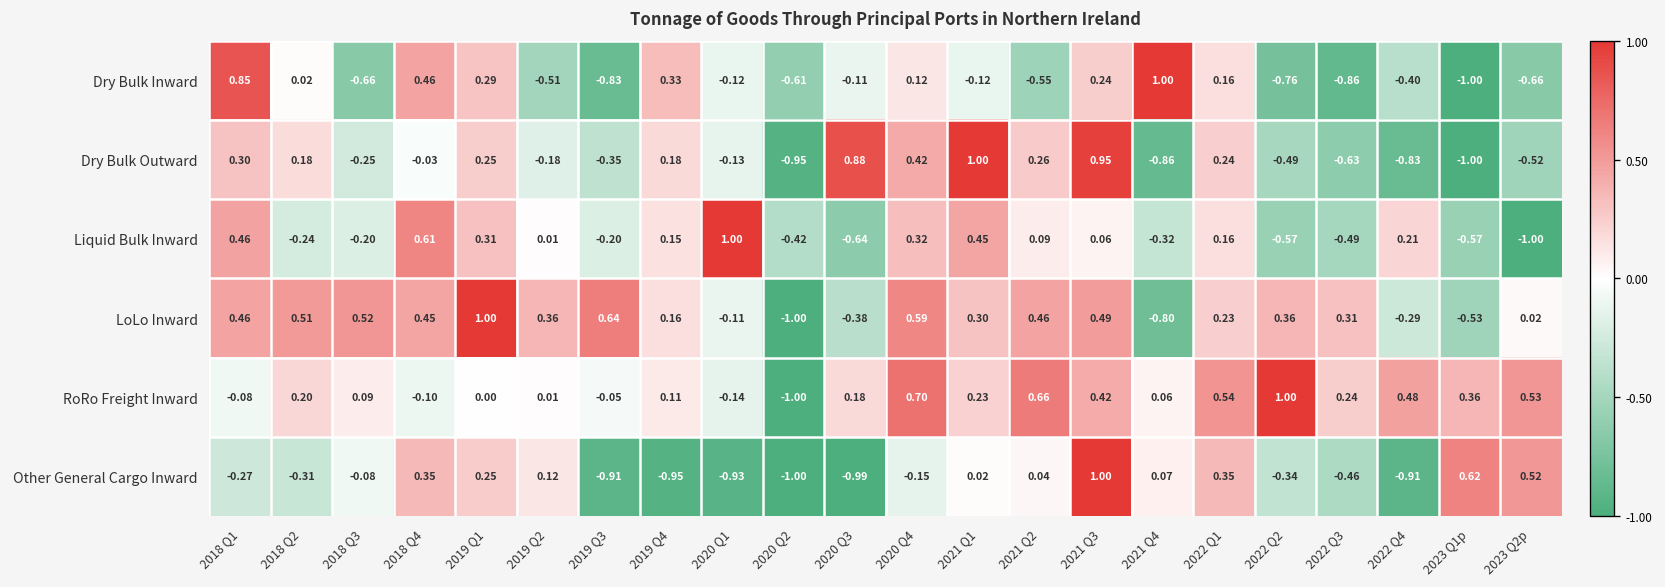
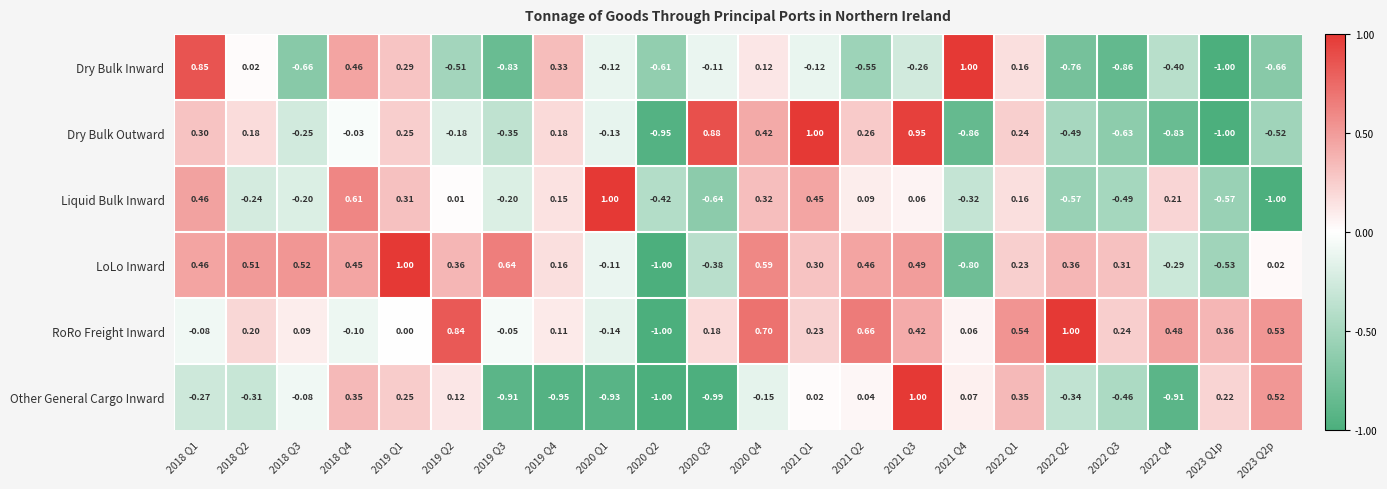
  {
    "Dry Bulk Inward": {
      "2018 Q1": 0.85,
      "2018 Q2": 0.02,
      "2018 Q3": -0.66,
      "2018 Q4": 0.46,
      "2019 Q1": 0.29,
      "2019 Q2": -0.51,
      "2019 Q3": -0.83,
      "2019 Q4": 0.33,
      "2020 Q1": -0.12,
      "2020 Q2": -0.61,
      "2020 Q3": -0.11,
      "2020 Q4": 0.12,
      "2021 Q1": -0.12,
      "2021 Q2": -0.55,
-     "2021 Q3": 0.24,
+     "2021 Q3": -0.26,
      "2021 Q4": 1.00,
      "2022 Q1": 0.16,
      "2022 Q2": -0.76,
      "2022 Q3": -0.86,
      "2022 Q4": -0.40,
      "2023 Q1p": -1.00,
      "2023 Q2p": -0.66
    },
    "Dry Bulk Outward": {
      "2018 Q1": 0.30,
      "2018 Q2": 0.18,
      "2018 Q3": -0.25,
      "2018 Q4": -0.03,
      "2019 Q1": 0.25,
      "2019 Q2": -0.18,
      "2019 Q3": -0.35,
      "2019 Q4": 0.18,
      "2020 Q1": -0.13,
      "2020 Q2": -0.95,
      "2020 Q3": 0.88,
      "2020 Q4": 0.42,
      "2021 Q1": 1.00,
      "2021 Q2": 0.26,
      "2021 Q3": 0.95,
      "2021 Q4": -0.86,
      "2022 Q1": 0.24,
      "2022 Q2": -0.49,
      "2022 Q3": -0.63,
      "2022 Q4": -0.83,
      "2023 Q1p": -1.00,
      "2023 Q2p": -0.52
    },
    "Liquid Bulk Inward": {
      "2018 Q1": 0.46,
      "2018 Q2": -0.24,
      "2018 Q3": -0.20,
      "2018 Q4": 0.61,
      "2019 Q1": 0.31,
      "2019 Q2": 0.01,
      "2019 Q3": -0.20,
      "2019 Q4": 0.15,
      "2020 Q1": 1.00,
      "2020 Q2": -0.42,
      "2020 Q3": -0.64,
      "2020 Q4": 0.32,
      "2021 Q1": 0.45,
      "2021 Q2": 0.09,
      "2021 Q3": 0.06,
      "2021 Q4": -0.32,
      "2022 Q1": 0.16,
      "2022 Q2": -0.57,
      "2022 Q3": -0.49,
      "2022 Q4": 0.21,
      "2023 Q1p": -0.57,
      "2023 Q2p": -1.00
    },
    "LoLo Inward": {
      "2018 Q1": 0.46,
      "2018 Q2": 0.51,
      "2018 Q3": 0.52,
      "2018 Q4": 0.45,
      "2019 Q1": 1.00,
      "2019 Q2": 0.36,
      "2019 Q3": 0.64,
      "2019 Q4": 0.16,
      "2020 Q1": -0.11,
      "2020 Q2": -1.00,
      "2020 Q3": -0.38,
      "2020 Q4": 0.59,
      "2021 Q1": 0.30,
      "2021 Q2": 0.46,
      "2021 Q3": 0.49,
      "2021 Q4": -0.80,
      "2022 Q1": 0.23,
      "2022 Q2": 0.36,
      "2022 Q3": 0.31,
      "2022 Q4": -0.29,
      "2023 Q1p": -0.53,
      "2023 Q2p": 0.02
    },
    "RoRo Freight Inward": {
      "2018 Q1": -0.08,
      "2018 Q2": 0.20,
      "2018 Q3": 0.09,
      "2018 Q4": -0.10,
      "2019 Q1": 0.00,
-     "2019 Q2": 0.01,
+     "2019 Q2": 0.84,
      "2019 Q3": -0.05,
      "2019 Q4": 0.11,
      "2020 Q1": -0.14,
      "2020 Q2": -1.00,
      "2020 Q3": 0.18,
      "2020 Q4": 0.70,
      "2021 Q1": 0.23,
      "2021 Q2": 0.66,
      "2021 Q3": 0.42,
      "2021 Q4": 0.06,
      "2022 Q1": 0.54,
      "2022 Q2": 1.00,
      "2022 Q3": 0.24,
      "2022 Q4": 0.48,
      "2023 Q1p": 0.36,
      "2023 Q2p": 0.53
    },
    "Other General Cargo Inward": {
      "2018 Q1": -0.27,
      "2018 Q2": -0.31,
      "2018 Q3": -0.08,
      "2018 Q4": 0.35,
      "2019 Q1": 0.25,
      "2019 Q2": 0.12,
      "2019 Q3": -0.91,
      "2019 Q4": -0.95,
      "2020 Q1": -0.93,
      "2020 Q2": -1.00,
      "2020 Q3": -0.99,
      "2020 Q4": -0.15,
      "2021 Q1": 0.02,
      "2021 Q2": 0.04,
      "2021 Q3": 1.00,
      "2021 Q4": 0.07,
      "2022 Q1": 0.35,
      "2022 Q2": -0.34,
      "2022 Q3": -0.46,
      "2022 Q4": -0.91,
-     "2023 Q1p": 0.62,
+     "2023 Q1p": 0.22,
      "2023 Q2p": 0.52
    }
  }
